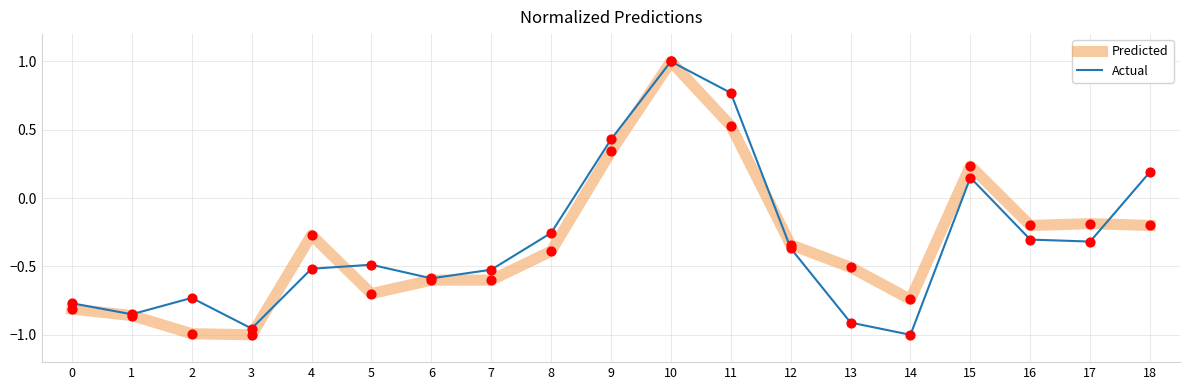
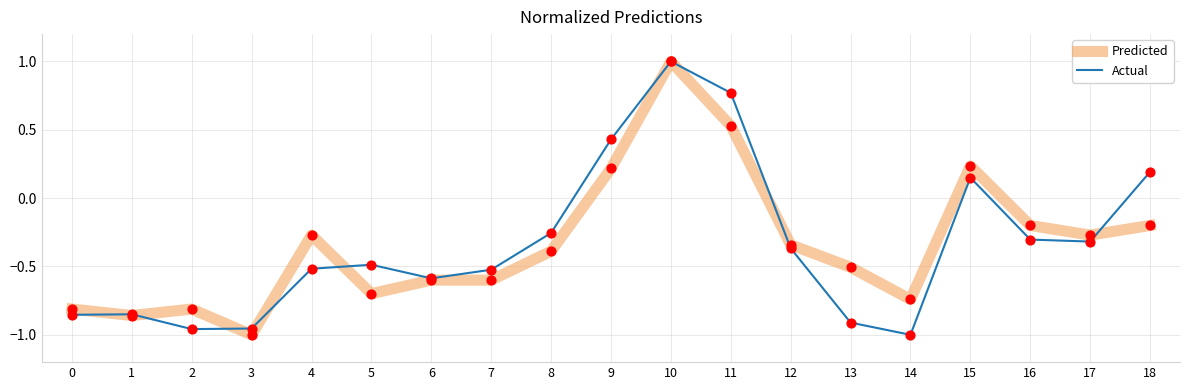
  {
    "Predicted": {
      "0": -0.81,
-     "2": -0.99,
+     "2": -0.81,
      "3": -1.00,
      "4": -0.27,
      "5": -0.70,
      "7": -0.60,
      "8": -0.39,
-     "9": 0.34,
+     "9": 0.22,
      "11": 0.53,
      "12": -0.34,
      "13": -0.51,
      "14": -0.74,
      "15": 0.24,
      "16": -0.20,
-     "17": -0.19,
+     "17": -0.27,
      "18": -0.20
    },
    "Actual": {
-     "0": -0.77,
-     "2": -0.73,
+     "0": -0.85,
+     "2": -0.96,
      "3": -0.95,
      "4": -0.52,
      "5": -0.49,
      "7": -0.52,
      "8": -0.25,
      "9": 0.43,
      "11": 0.77,
      "12": -0.37,
      "13": -0.91,
      "14": -1.00,
      "15": 0.15,
      "16": -0.30,
      "17": -0.32,
      "18": 0.19
    }
  }
